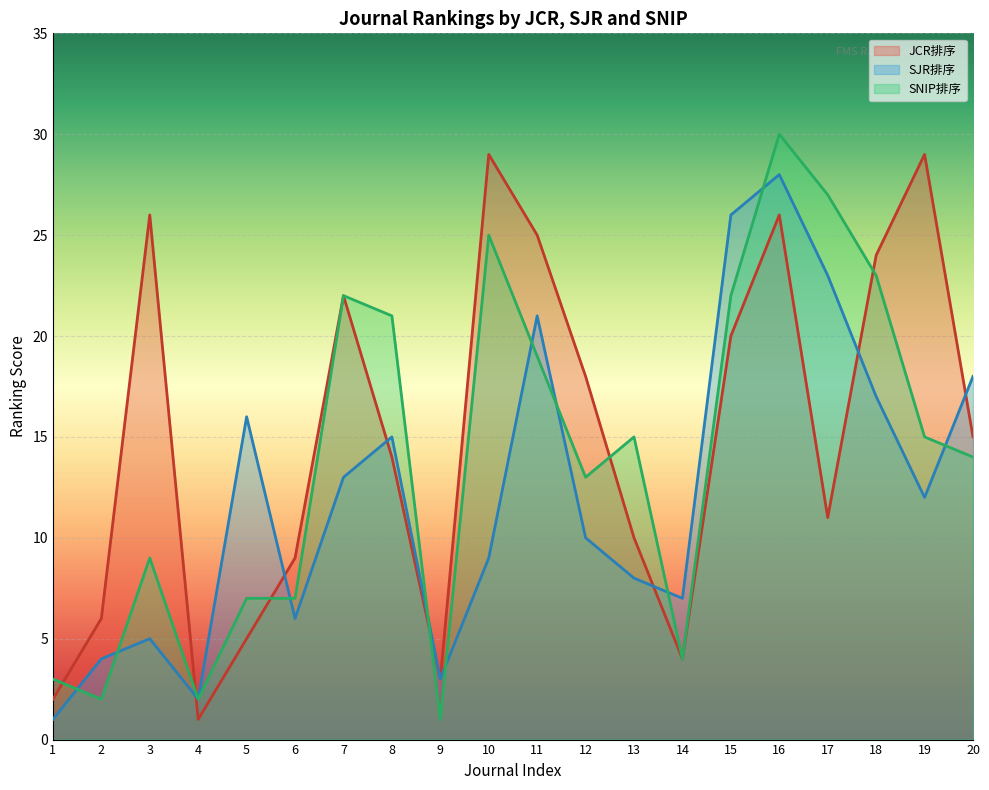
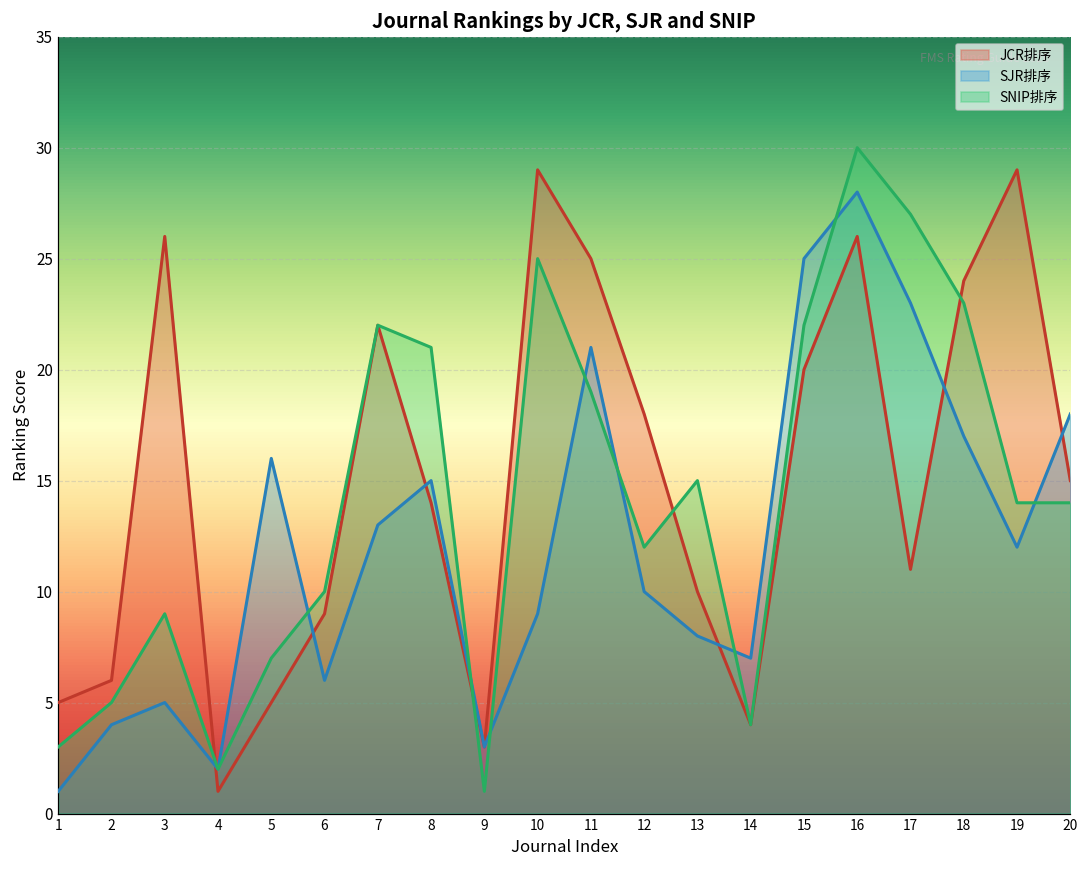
  {
    "JCR排序": {
-     "1": 2,
+     "1": 5,
      "2": 6,
      "3": 26,
      "4": 1,
      "5": 5,
      "6": 9,
      "8": 14,
      "10": 29,
      "11": 25,
      "12": 18,
      "13": 10,
      "15": 20,
      "16": 26,
      "17": 11,
      "18": 24,
      "19": 29,
      "20": 15
    },
    "SJR排序": {
      "1": 1,
      "2": 4,
      "3": 5,
      "5": 16,
      "6": 6,
      "7": 13,
      "8": 15,
      "10": 9,
      "11": 21,
      "12": 10,
      "13": 8,
      "14": 7,
-     "15": 26,
+     "15": 25,
      "16": 28,
      "17": 23,
      "18": 17,
      "19": 12,
      "20": 18
    },
    "SNIP排序": {
      "1": 3,
-     "2": 2,
+     "2": 5,
      "3": 9,
      "5": 7,
-     "6": 7,
+     "6": 10,
      "8": 21,
      "9": 1,
      "10": 25,
      "11": 19,
-     "12": 13,
+     "12": 12,
      "13": 15,
      "15": 22,
      "16": 30,
      "17": 27,
      "18": 23,
-     "19": 15,
+     "19": 14,
      "20": 14
    }
  }
